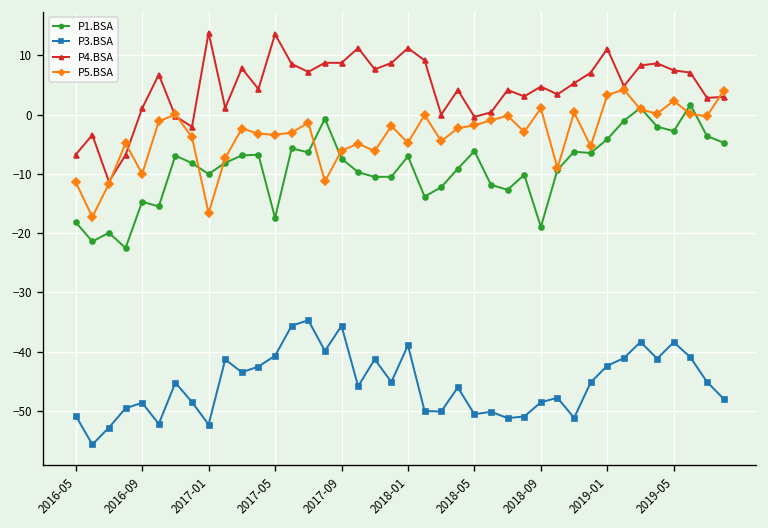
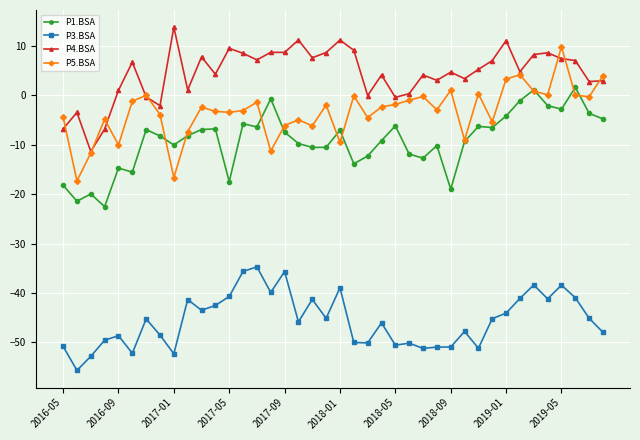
  {
    "P1.BSA": {
      "2016-05": -18,
      "2016-09": -15,
      "2017-01": -10,
      "2017-05": -17,
      "2017-09": -7,
      "2018-01": -7,
      "2018-05": -6,
      "2018-09": -19,
      "2019-01": -4,
      "2019-05": -3
    },
    "P3.BSA": {
      "2016-05": -51,
      "2016-09": -49,
      "2017-01": -52,
      "2017-05": -41,
      "2017-09": -36,
      "2018-01": -39,
      "2018-05": -51,
-     "2018-09": -49,
-     "2019-01": -42,
+     "2018-09": -51,
+     "2019-01": -44,
      "2019-05": -38
    },
    "P4.BSA": {
      "2016-05": -7,
      "2016-09": 1,
      "2017-01": 14,
-     "2017-05": 14,
+     "2017-05": 10,
      "2017-09": 9,
      "2018-01": 11,
      "2018-05": 0,
      "2018-09": 5,
      "2019-01": 11,
      "2019-05": 7
    },
    "P5.BSA": {
-     "2016-05": -11,
+     "2016-05": -4,
      "2016-09": -10,
      "2017-01": -17,
      "2017-05": -3,
      "2017-09": -6,
-     "2018-01": -5,
+     "2018-01": -10,
      "2018-05": -2,
      "2018-09": 1,
      "2019-01": 3,
-     "2019-05": 2
+     "2019-05": 10
    }
  }
